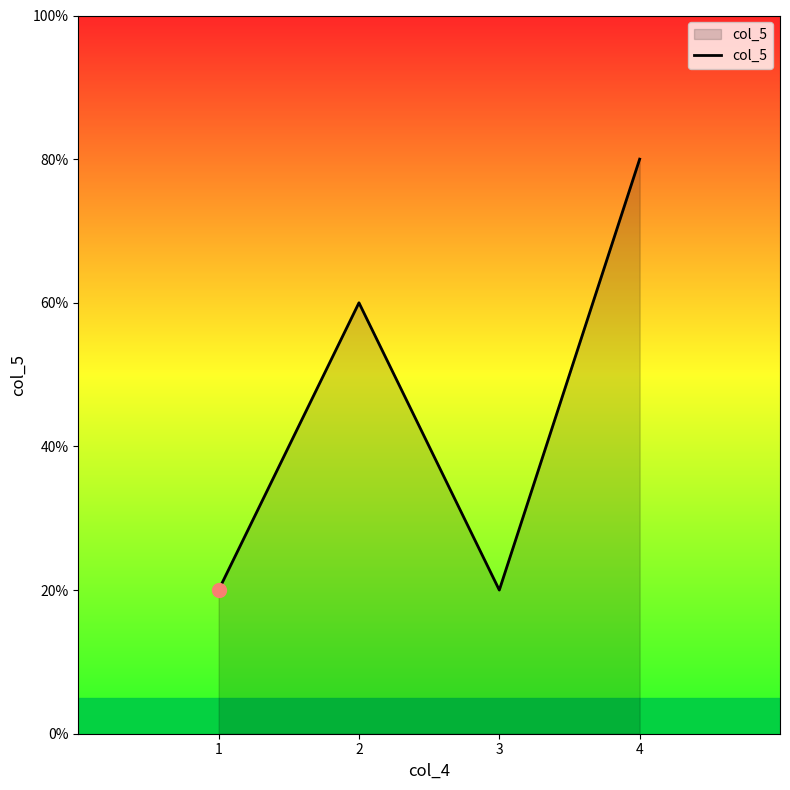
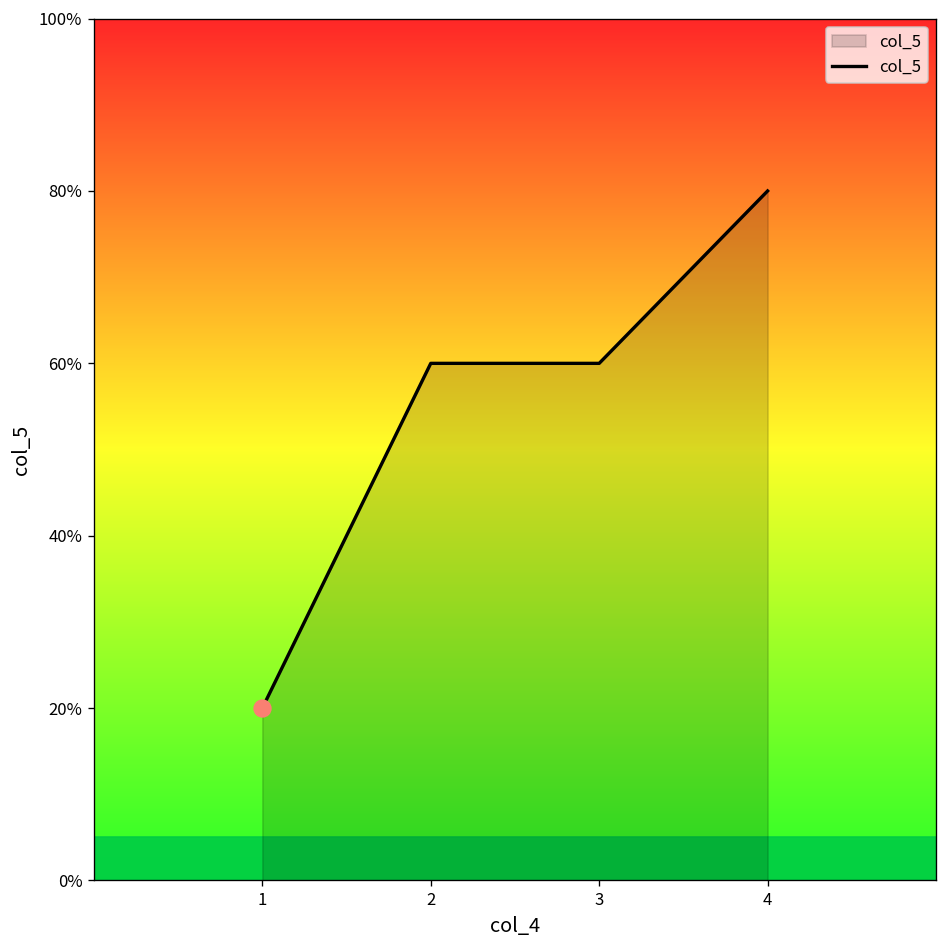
  {
    "col_5": {
      "2": "60%",
-     "3": "20%",
+     "3": "60%",
      "4": "80%"
    }
  }
